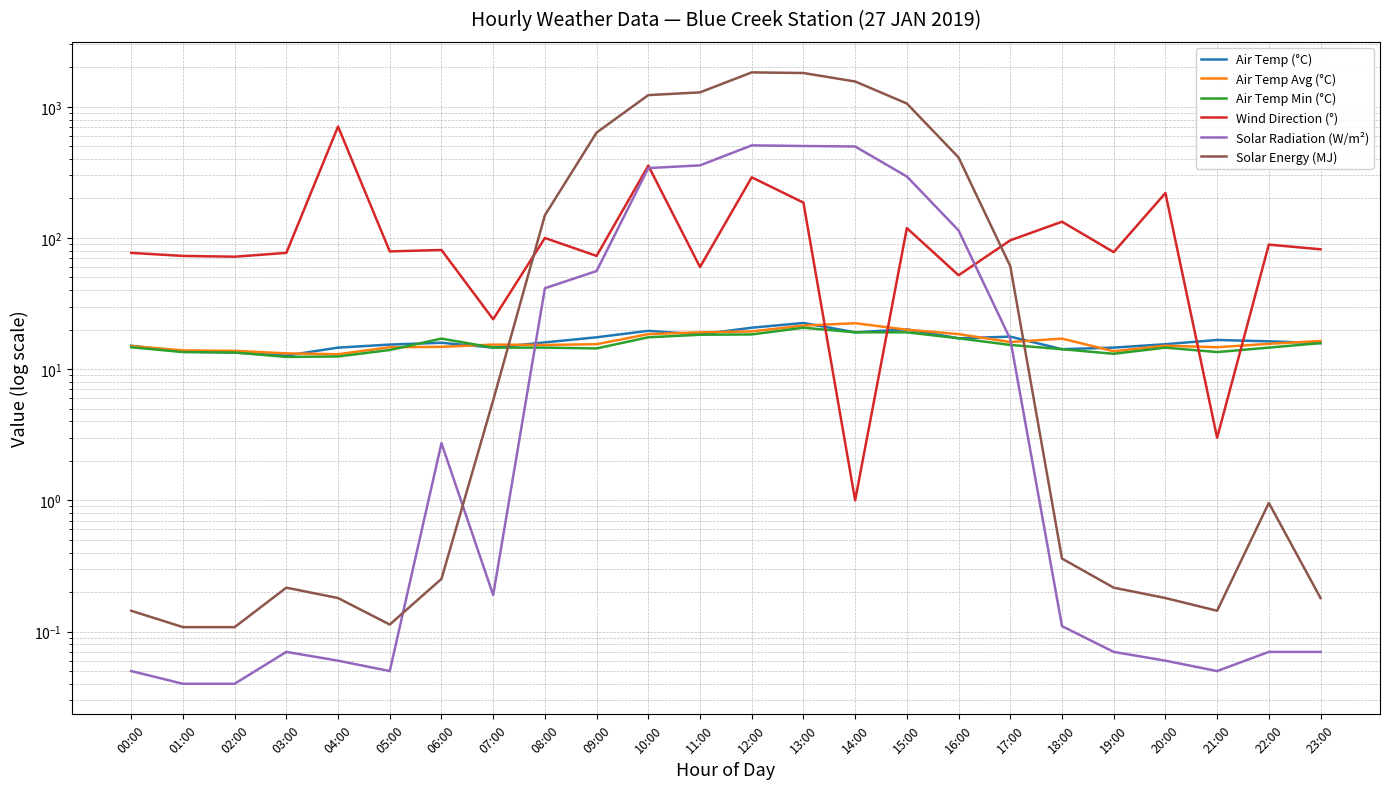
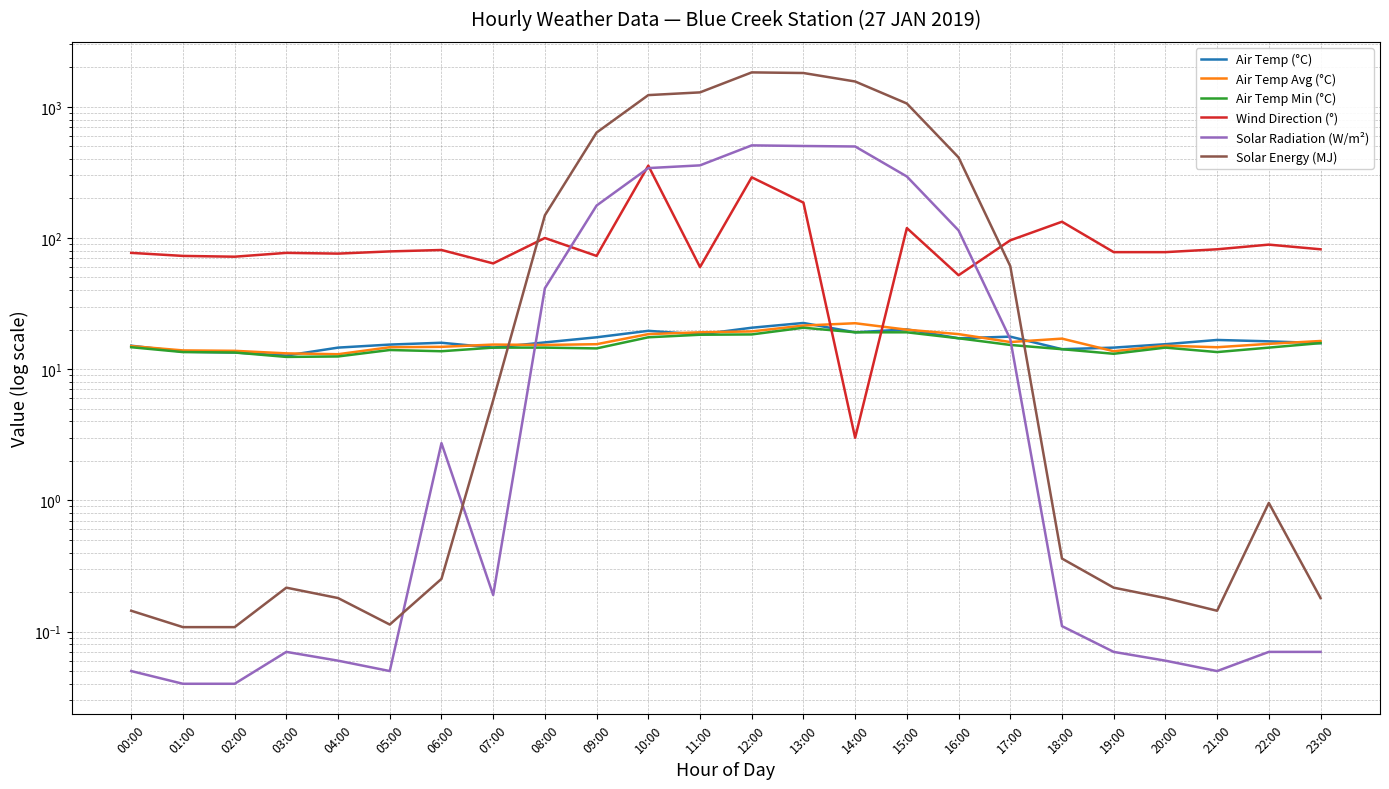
  {
    "Air Temp (°C)": {
      "04:00": 15,
      "05:00": 15,
      "06:00": 16,
      "09:00": 18,
      "10:00": 20,
      "12:00": 21,
      "13:00": 23,
      "19:00": 15,
      "21:00": 17
    },
    "Air Temp Avg (°C)": {
      "05:00": 15,
      "06:00": 15,
      "07:00": 15,
      "09:00": 16,
      "10:00": 19,
      "12:00": 19,
      "14:00": 22,
      "16:00": 19,
      "17:00": 16,
      "18:00": 17,
      "19:00": 14,
      "21:00": 15
    },
    "Air Temp Min (°C)": {
      "05:00": 14,
-     "06:00": 17,
+     "06:00": 14,
      "08:00": 15,
      "09:00": 14,
      "10:00": 18,
      "12:00": 18,
      "15:00": 19,
      "17:00": 15,
      "19:00": 13,
      "21:00": 14,
      "22:00": 15
    },
    "Wind Direction (°)": {
      "00:00": 80,
      "01:00": 70,
      "02:00": 70,
      "03:00": 80,
-     "04:00": 700,
+     "04:00": 80,
      "05:00": 80,
      "06:00": 80,
-     "07:00": 24,
+     "07:00": 60,
      "08:00": 100,
      "09:00": 70,
      "11:00": 60,
      "12:00": 290,
      "13:00": 190,
-     "14:00": 1,
+     "14:00": 3,
      "15:00": 120,
      "16:00": 52,
      "17:00": 100,
      "18:00": 130,
      "19:00": 80,
-     "20:00": 220,
-     "21:00": 3,
+     "20:00": 80,
+     "21:00": 80,
      "22:00": 90,
      "23:00": 80
    },
    "Solar Radiation (W/m²)": {
      "00:00": 0.050,
      "01:00": 0.040,
      "02:00": 0.040,
      "03:00": 0.07,
      "04:00": 0.06,
      "05:00": 0.050,
      "06:00": 2.7,
      "07:00": 0.19,
      "08:00": 41,
-     "09:00": 56,
+     "09:00": 180,
      "11:00": 360,
      "12:00": 510,
      "13:00": 500,
      "14:00": 500,
      "15:00": 290,
      "16:00": 110,
      "18:00": 0.11,
      "19:00": 0.07,
      "20:00": 0.06,
      "21:00": 0.050,
      "22:00": 0.07,
      "23:00": 0.07
    },
    "Solar Energy (MJ)": {
      "00:00": 0.14,
      "01:00": 0.11,
      "02:00": 0.11,
      "03:00": 0.22,
      "04:00": 0.18,
      "05:00": 0.11,
      "06:00": 0.25,
      "07:00": 6,
      "08:00": 150,
      "09:00": 600,
      "10:00": 1200,
      "11:00": 1300,
      "12:00": 1800,
      "13:00": 1800,
      "14:00": 1600,
      "15:00": 1100,
      "16:00": 410,
      "17:00": 60,
      "18:00": 0.36,
      "19:00": 0.22,
      "20:00": 0.18,
      "21:00": 0.14,
      "22:00": 1.0,
      "23:00": 0.18
    }
  }
